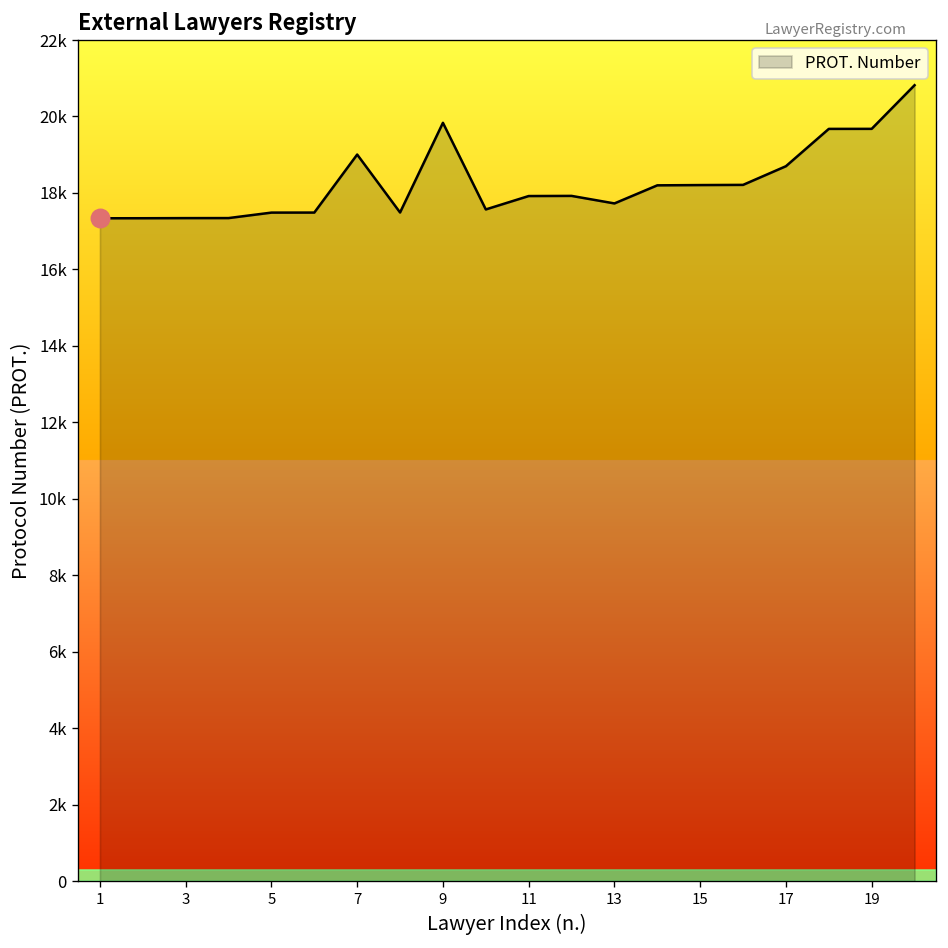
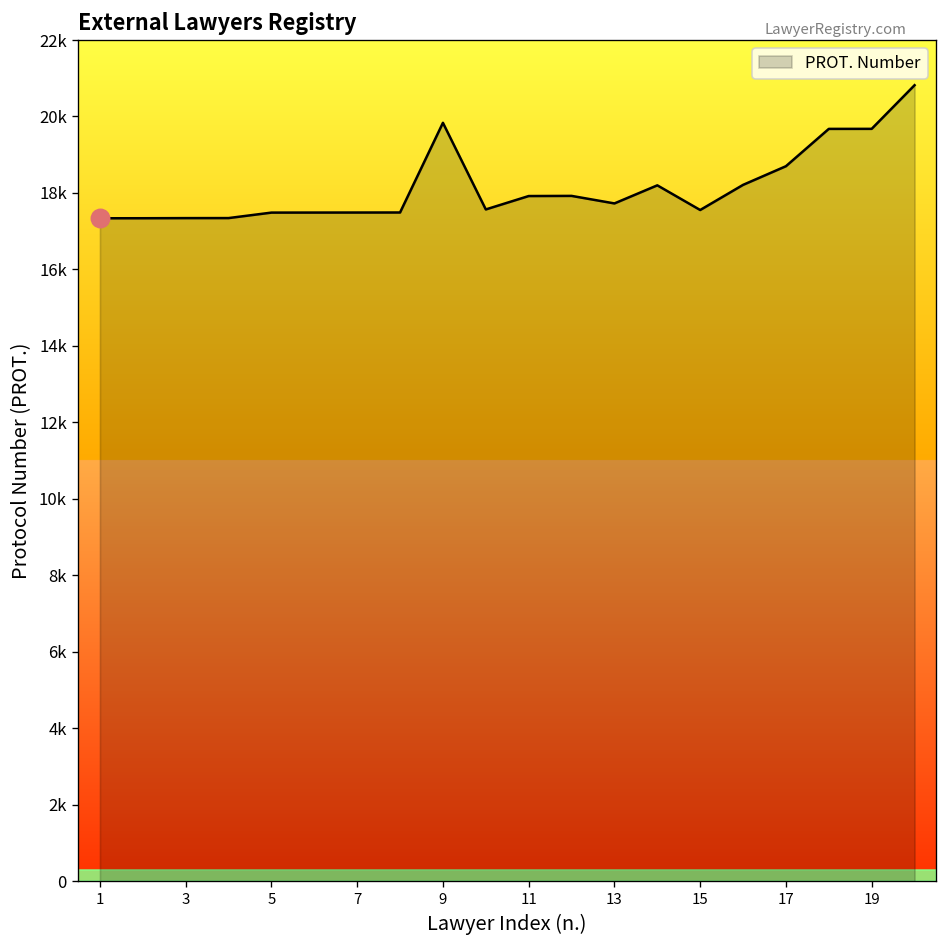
  {
    "PROT. Number": {
      "3": 17300,
      "5": 17500,
-     "7": 19000,
+     "7": 17500,
      "9": 19800,
      "11": 17900,
      "13": 17700,
-     "15": 18200,
+     "15": 17600,
      "17": 18700,
      "19": 19700
    }
  }
